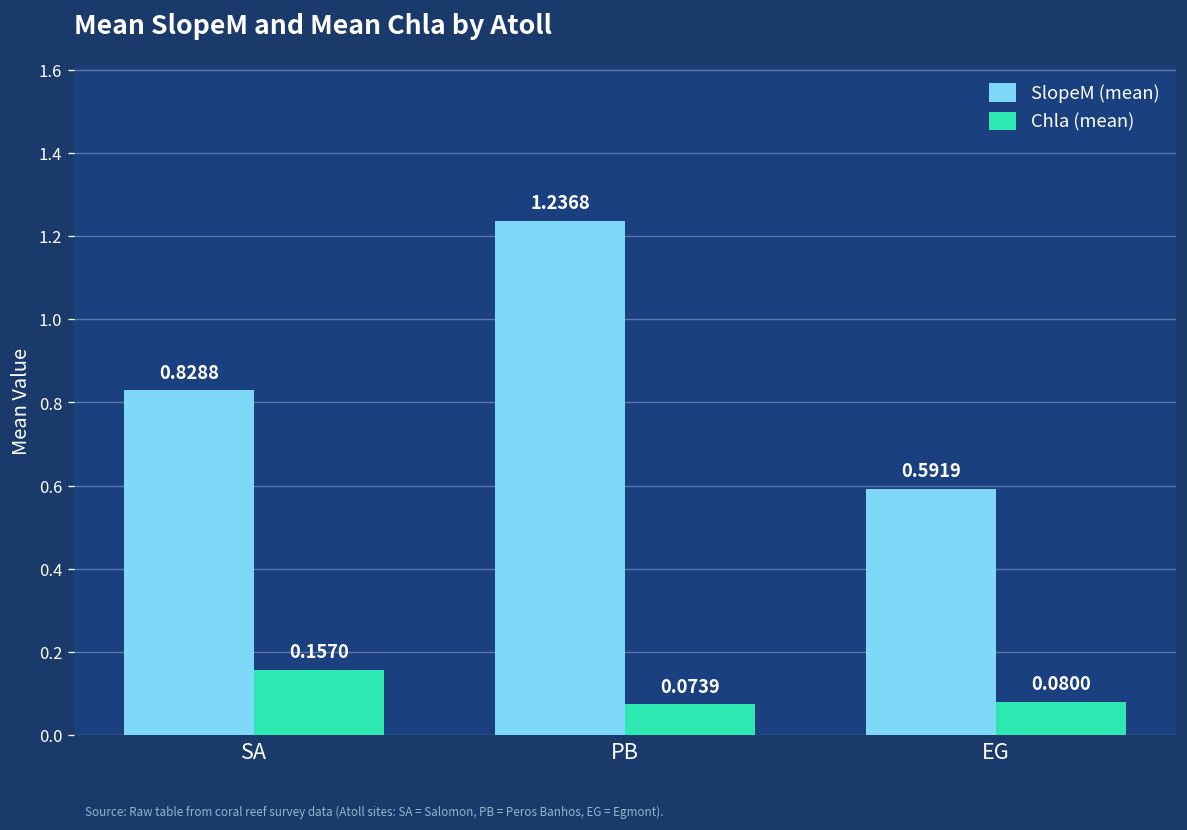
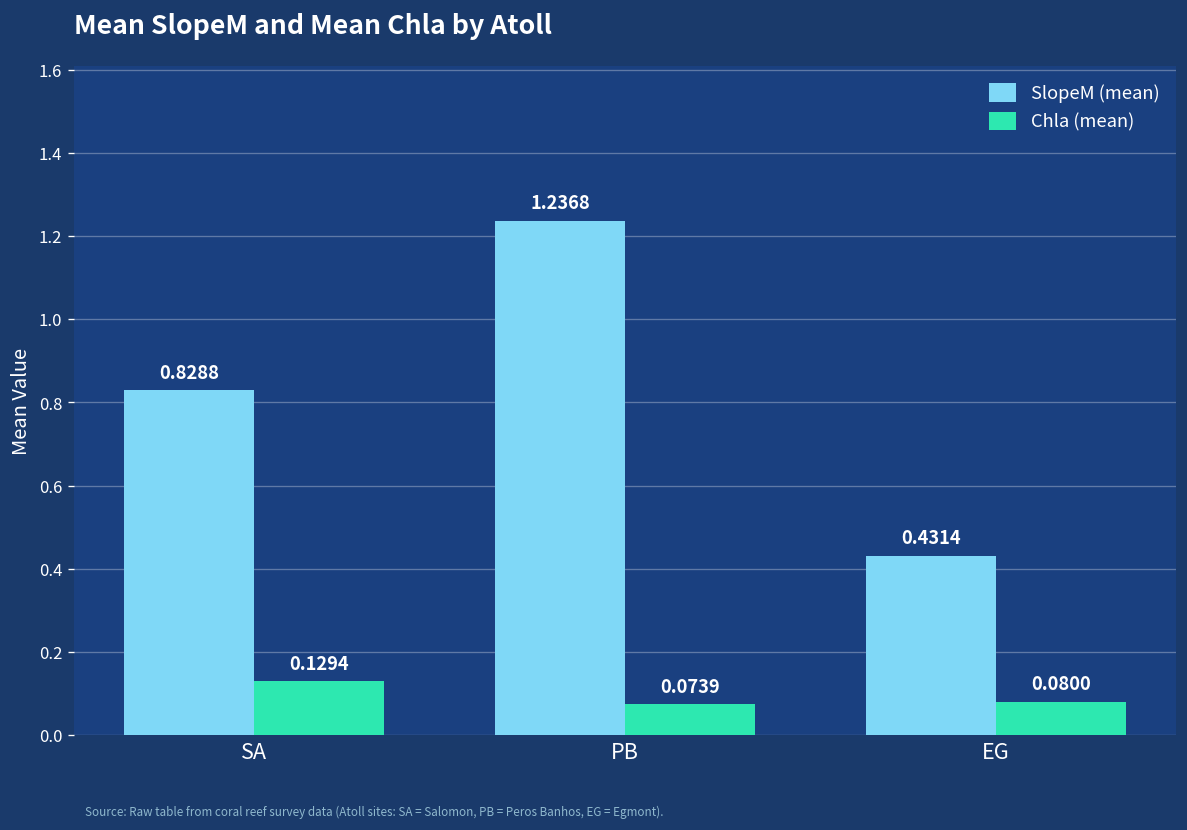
  {
    "SlopeM (mean)": {
      "SA": 0.8288,
      "PB": 1.2368,
-     "EG": 0.5919
+     "EG": 0.4314
    },
    "Chla (mean)": {
-     "SA": 0.1570,
+     "SA": 0.1294,
      "PB": 0.0739,
      "EG": 0.0800
    }
  }
